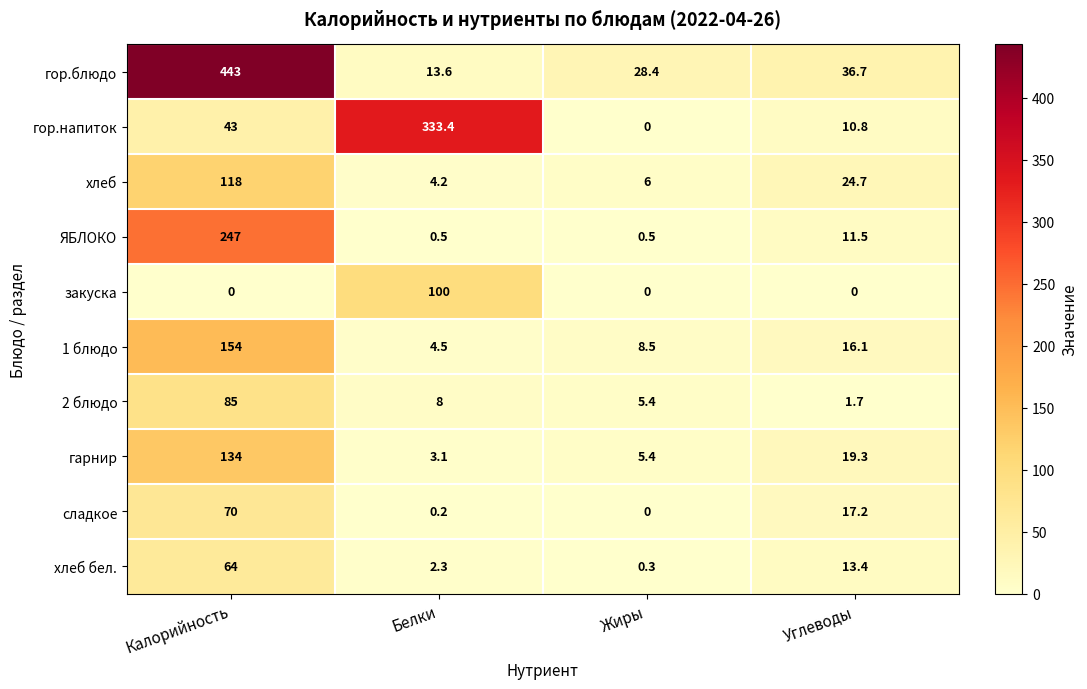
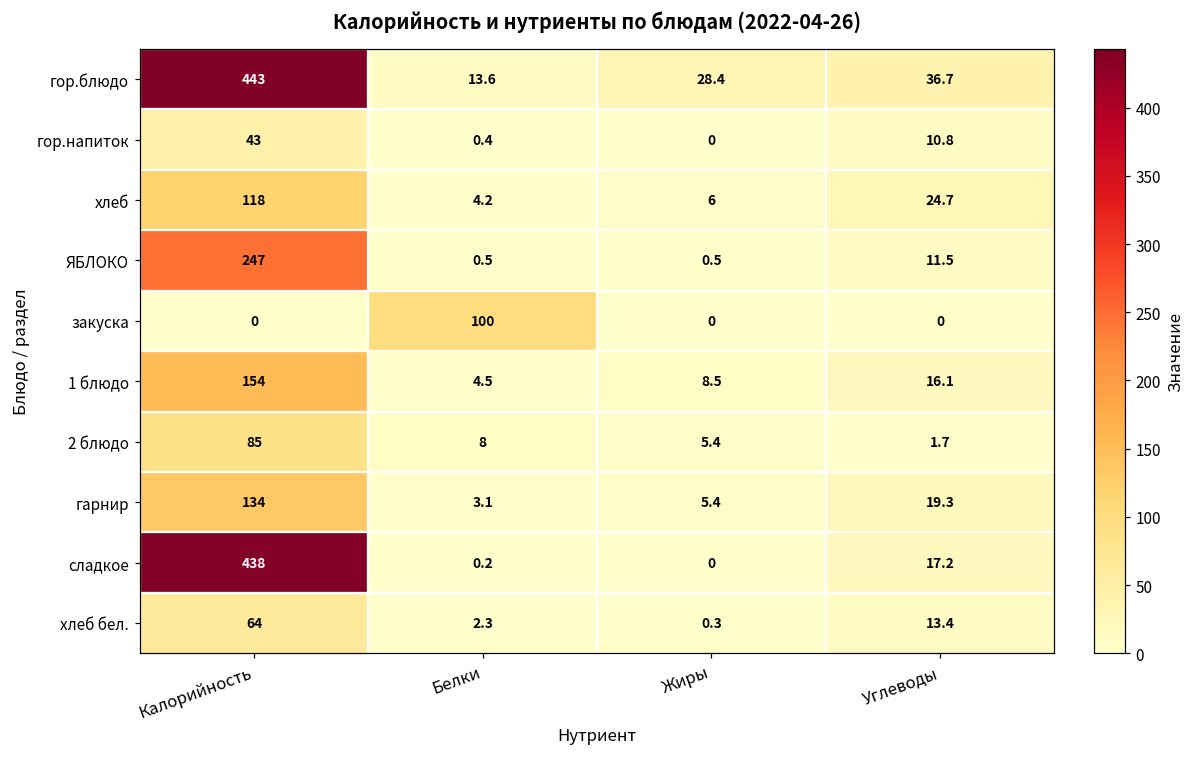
  {
    "гор.блюдо": {
      "Калорийность": 443,
      "Белки": 13.6,
      "Жиры": 28.4,
      "Углеводы": 36.7
    },
    "гор.напиток": {
      "Калорийность": 43,
-     "Белки": 333.4,
+     "Белки": 0.4,
      "Жиры": 0,
      "Углеводы": 10.8
    },
    "хлеб": {
      "Калорийность": 118,
      "Белки": 4.2,
      "Жиры": 6,
      "Углеводы": 24.7
    },
    "ЯБЛОКО": {
      "Калорийность": 247,
      "Белки": 0.5,
      "Жиры": 0.5,
      "Углеводы": 11.5
    },
    "закуска": {
      "Калорийность": 0,
      "Белки": 100,
      "Жиры": 0,
      "Углеводы": 0
    },
    "1 блюдо": {
      "Калорийность": 154,
      "Белки": 4.5,
      "Жиры": 8.5,
      "Углеводы": 16.1
    },
    "2 блюдо": {
      "Калорийность": 85,
      "Белки": 8,
      "Жиры": 5.4,
      "Углеводы": 1.7
    },
    "гарнир": {
      "Калорийность": 134,
      "Белки": 3.1,
      "Жиры": 5.4,
      "Углеводы": 19.3
    },
    "сладкое": {
-     "Калорийность": 70,
+     "Калорийность": 438,
      "Белки": 0.2,
      "Жиры": 0,
      "Углеводы": 17.2
    },
    "хлеб бел.": {
      "Калорийность": 64,
      "Белки": 2.3,
      "Жиры": 0.3,
      "Углеводы": 13.4
    }
  }
